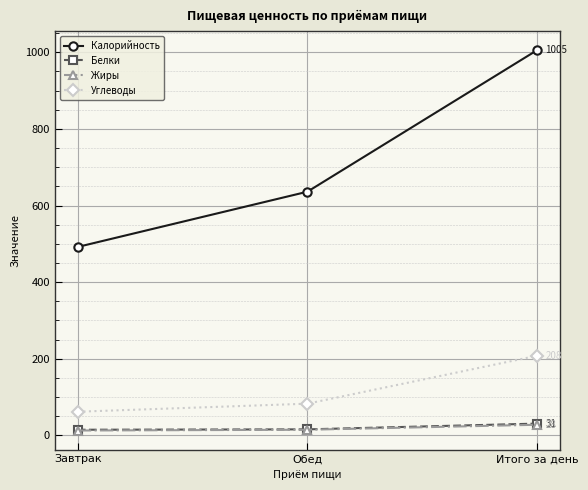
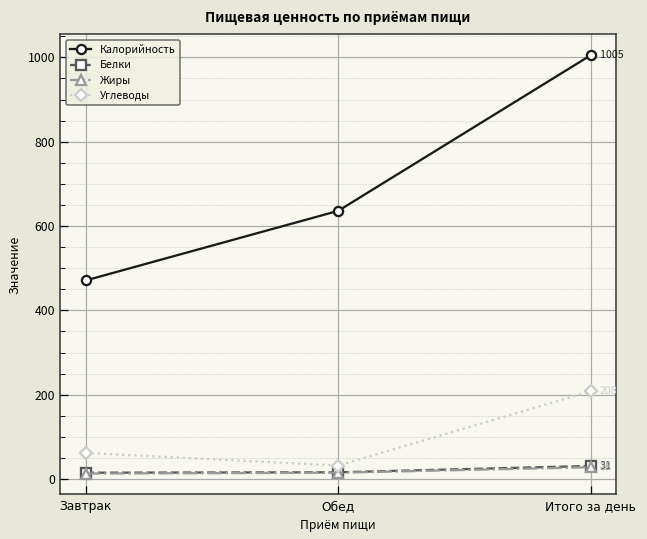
  {
    "Калорийность": {
-     "Завтрак": 490,
+     "Завтрак": 470,
      "Обед": 640
    },
    "Углеводы": {
      "Завтрак": 60,
-     "Обед": 80,
+     "Обед": 30,
      "Итого за день": 210
    }
  }
